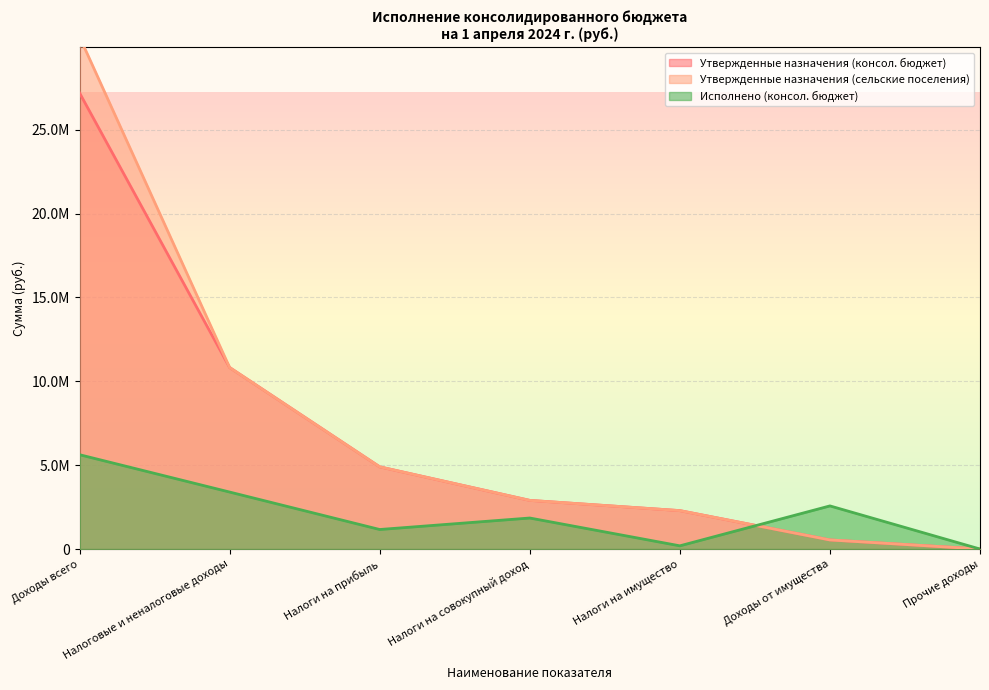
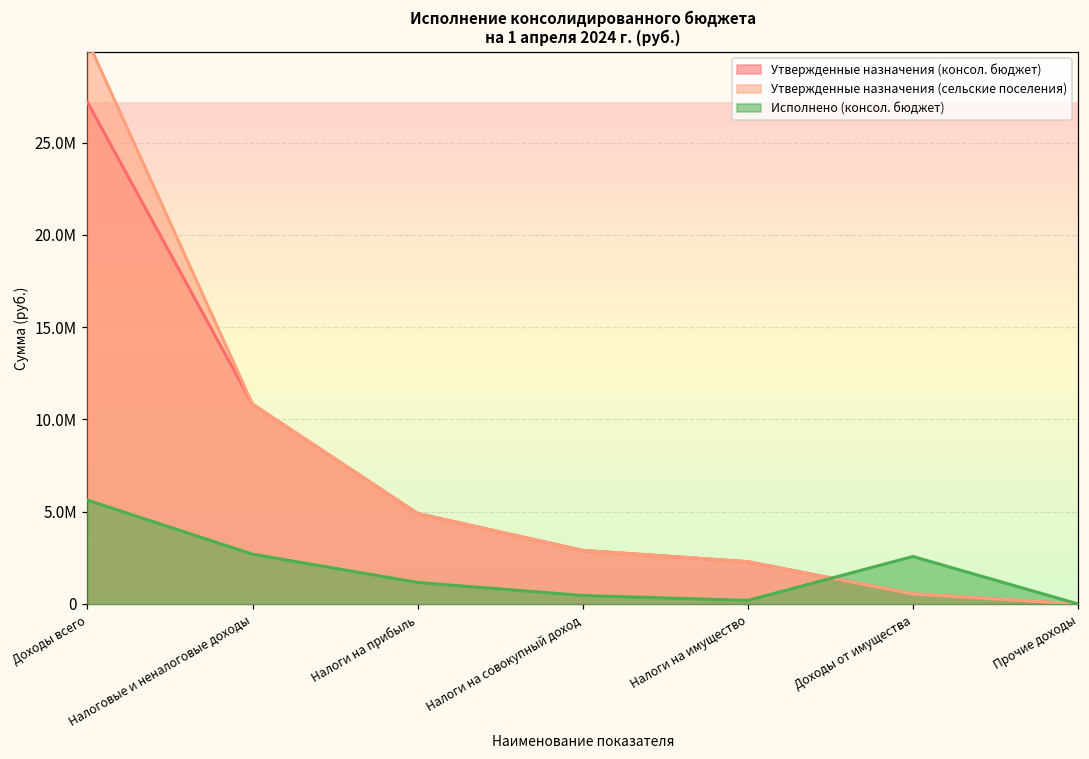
  {
    "Исполнено (консол. бюджет)": {
      "Доходы всего": 5600000,
-     "Налоговые и неналоговые доходы": 3400000,
+     "Налоговые и неналоговые доходы": 2700000,
      "Налоги на прибыль": 1200000,
-     "Налоги на совокупный доход": 1800000,
+     "Налоги на совокупный доход": 500000,
      "Налоги на имущество": 200000,
      "Доходы от имущества": 2600000
    }
  }
